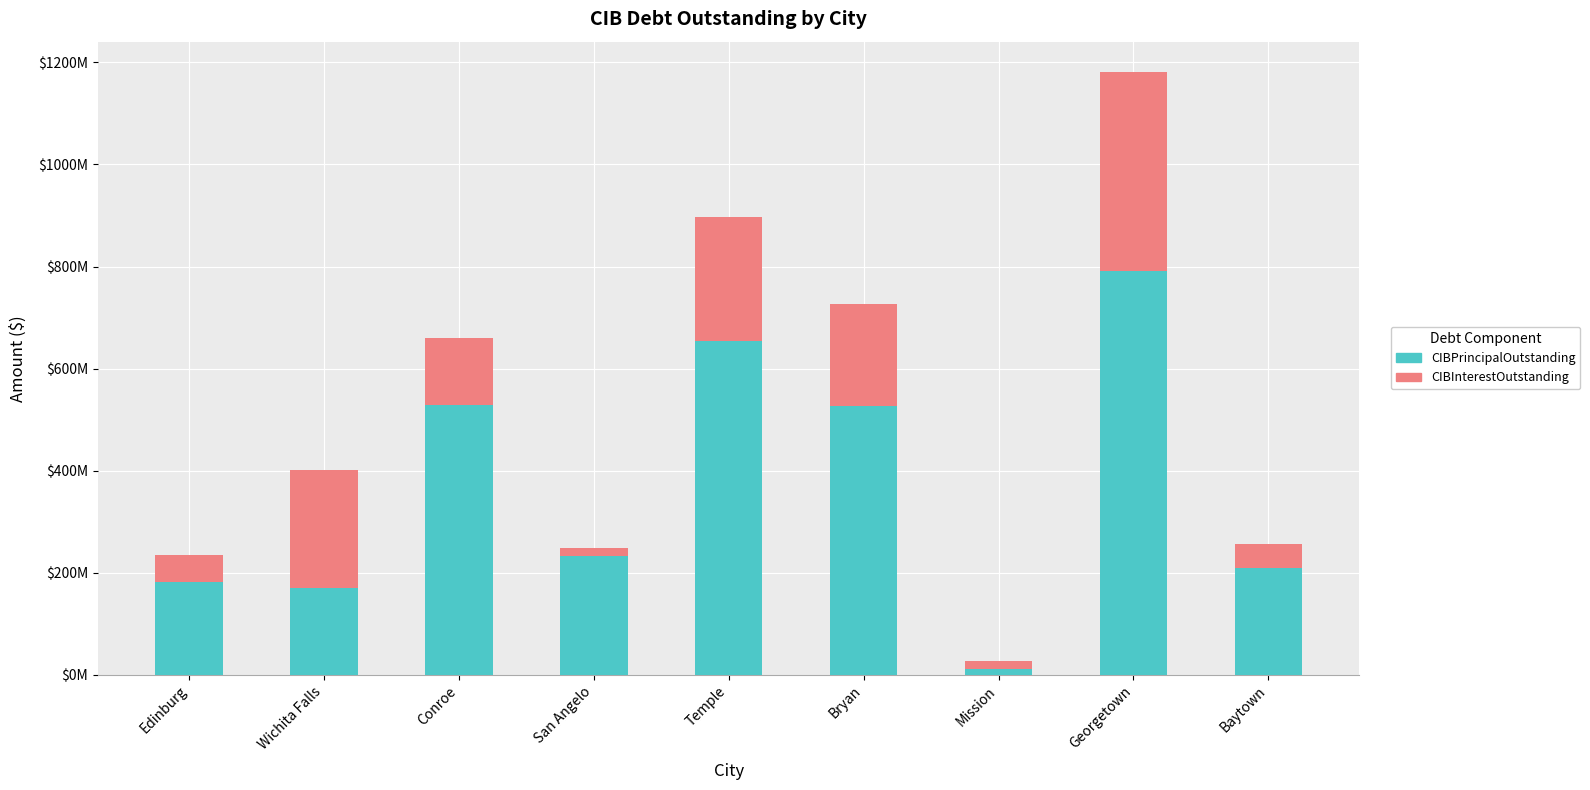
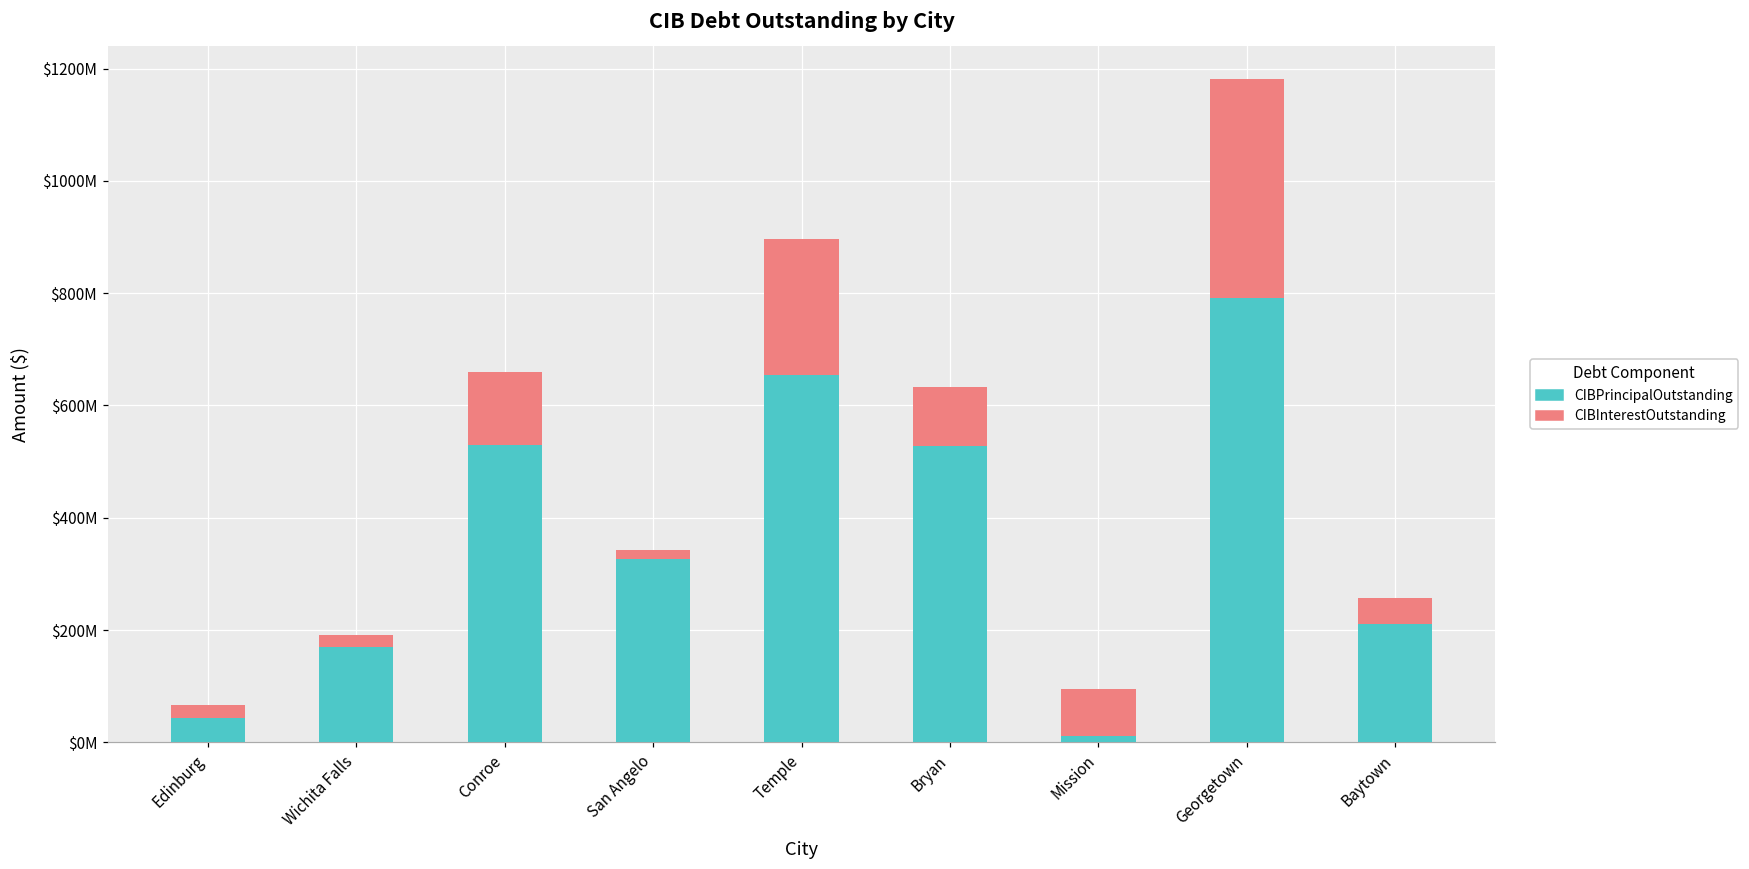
  {
    "CIBPrincipalOutstanding": {
-     "Edinburg": "$180000000",
+     "Edinburg": "$40000000",
      "Wichita Falls": "$170000000",
      "Conroe": "$530000000",
-     "San Angelo": "$230000000",
+     "San Angelo": "$330000000",
      "Temple": "$650000000",
      "Bryan": "$530000000",
      "Mission": "$10000000",
      "Georgetown": "$790000000",
      "Baytown": "$210000000"
    },
    "CIBInterestOutstanding": {
-     "Edinburg": "$50000000",
-     "Wichita Falls": "$230000000",
+     "Edinburg": "$20000000",
+     "Wichita Falls": "$20000000",
      "Conroe": "$130000000",
      "San Angelo": "$20000000",
      "Temple": "$240000000",
-     "Bryan": "$200000000",
-     "Mission": "$20000000",
+     "Bryan": "$110000000",
+     "Mission": "$80000000",
      "Georgetown": "$390000000",
      "Baytown": "$50000000"
    }
  }
